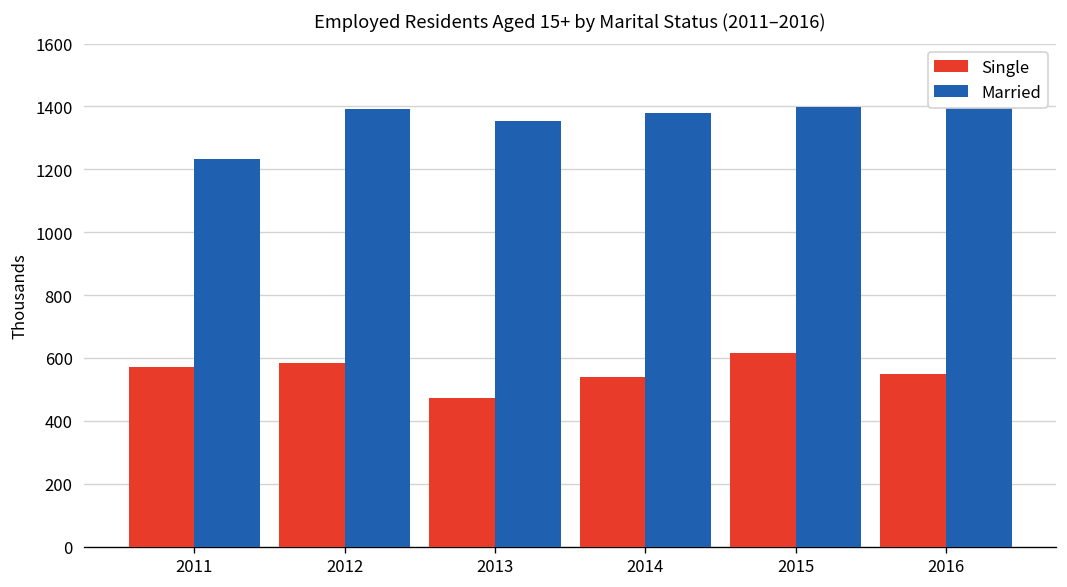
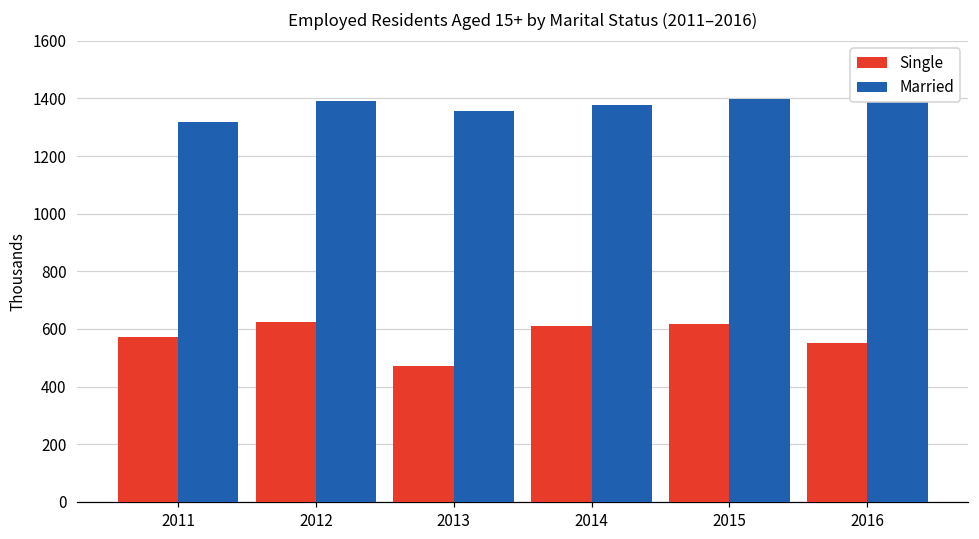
  {
    "Single": {
      "2011": 570,
-     "2012": 580,
+     "2012": 620,
      "2013": 470,
-     "2014": 540,
+     "2014": 610,
      "2015": 620,
      "2016": 550
    },
    "Married": {
-     "2011": 1230,
+     "2011": 1320,
      "2012": 1390,
      "2013": 1350,
      "2014": 1380,
      "2015": 1400
    }
  }
